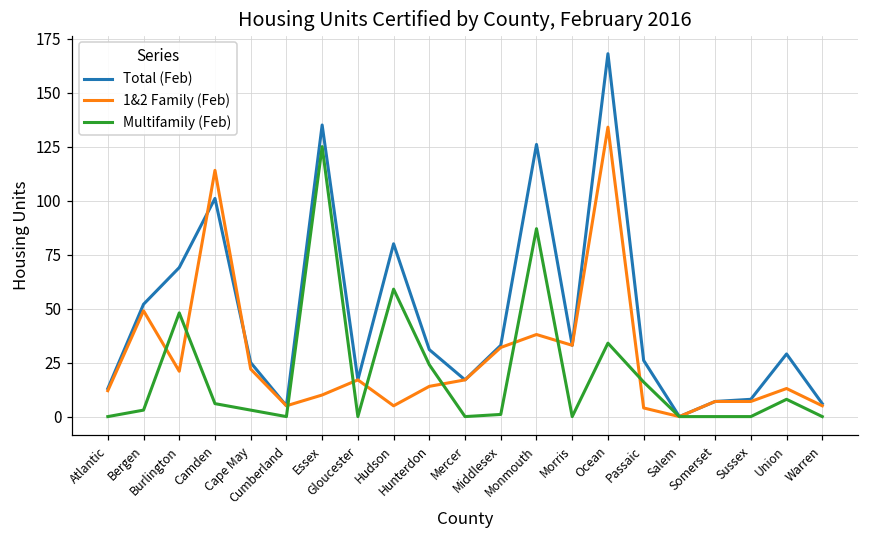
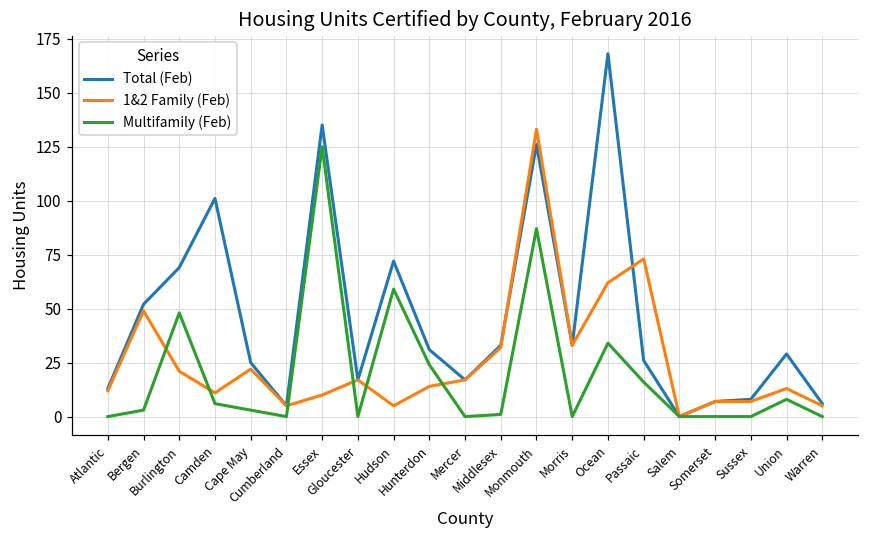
  {
    "Total (Feb)": {
      "Bergen": 52,
      "Burlington": 69,
      "Camden": 101,
      "Cape May": 25,
      "Essex": 135,
-     "Hudson": 80,
+     "Hudson": 72,
      "Hunterdon": 31,
      "Monmouth": 126,
      "Ocean": 168,
      "Passaic": 26,
      "Union": 29
    },
    "1&2 Family (Feb)": {
      "Bergen": 49,
      "Burlington": 21,
-     "Camden": 114,
+     "Camden": 11,
      "Cape May": 22,
      "Essex": 10,
      "Hudson": 5,
      "Hunterdon": 14,
-     "Monmouth": 38,
-     "Ocean": 134,
-     "Passaic": 4,
+     "Monmouth": 133,
+     "Ocean": 62,
+     "Passaic": 73,
      "Union": 13
    },
    "Multifamily (Feb)": {
      "Atlantic": 0,
      "Bergen": 3,
      "Burlington": 48,
      "Camden": 6,
      "Cape May": 3,
      "Cumberland": 0,
      "Essex": 125,
      "Gloucester": 0,
      "Hudson": 59,
      "Hunterdon": 24,
      "Mercer": 0,
      "Middlesex": 1,
      "Monmouth": 87,
      "Morris": 0,
      "Ocean": 34,
      "Passaic": 16,
      "Somerset": 0,
      "Sussex": 0,
      "Union": 8,
      "Warren": 0
    }
  }
